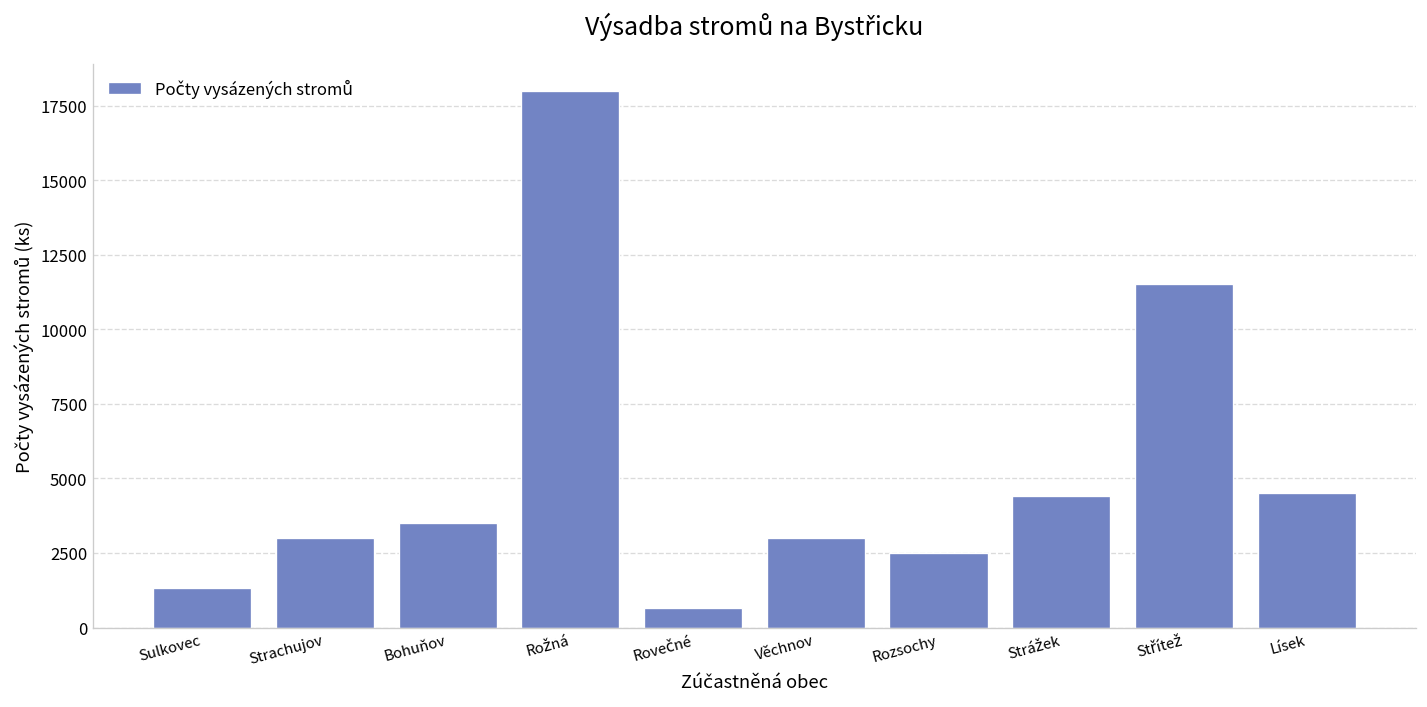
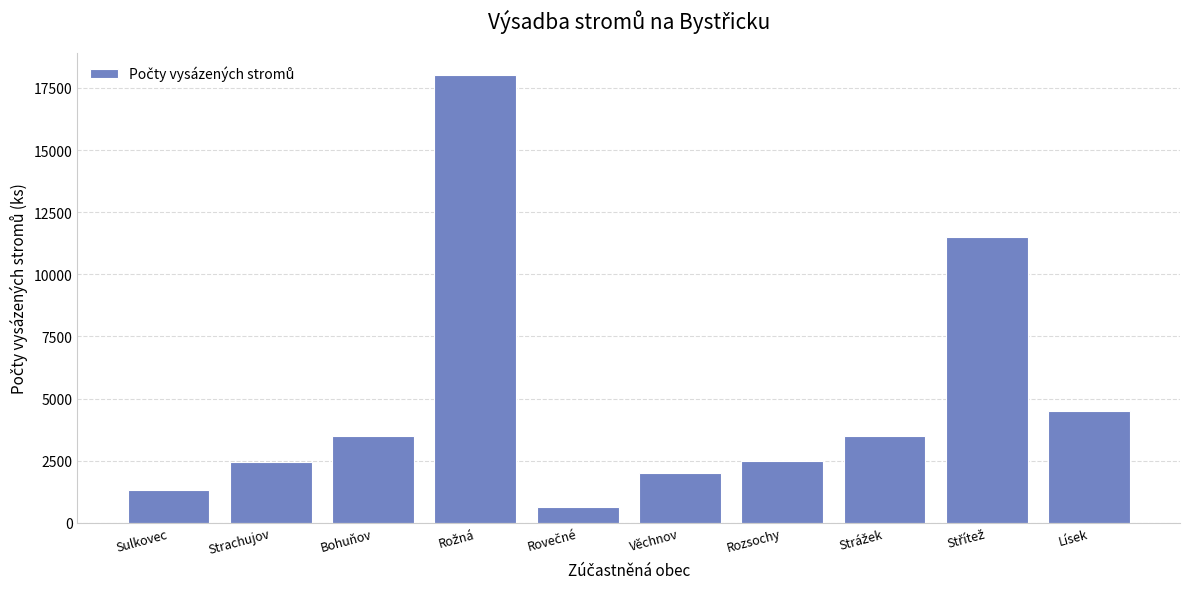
  {
    "Sulkovec": 1300,
-   "Strachujov": 3000,
+   "Strachujov": 2400,
    "Bohuňov": 3500,
    "Rožná": 18000,
    "Rovečné": 600,
-   "Věchnov": 3000,
+   "Věchnov": 2000,
    "Rozsochy": 2500,
-   "Strážek": 4400,
+   "Strážek": 3500,
    "Střítež": 11500,
    "Lísek": 4500
  }
